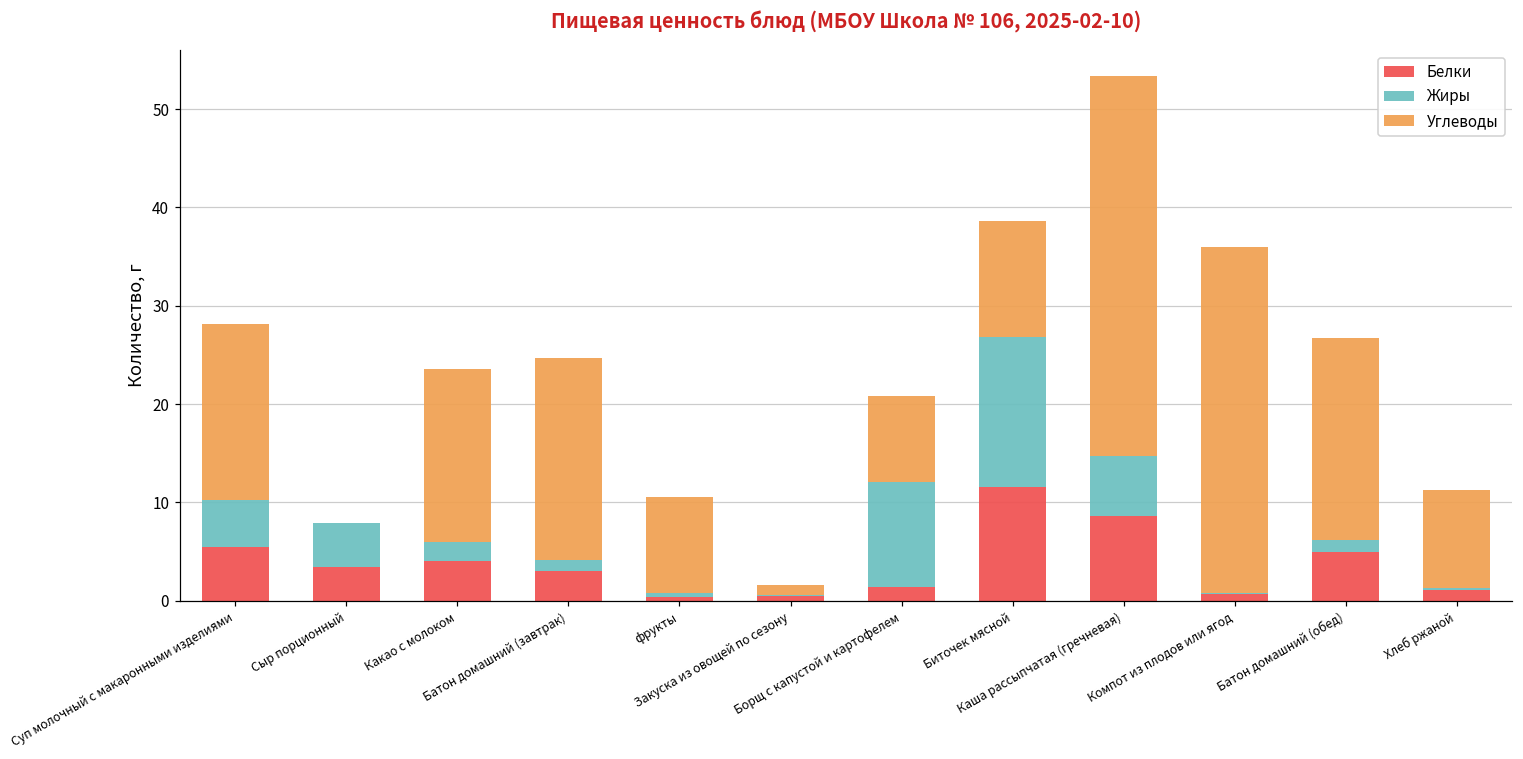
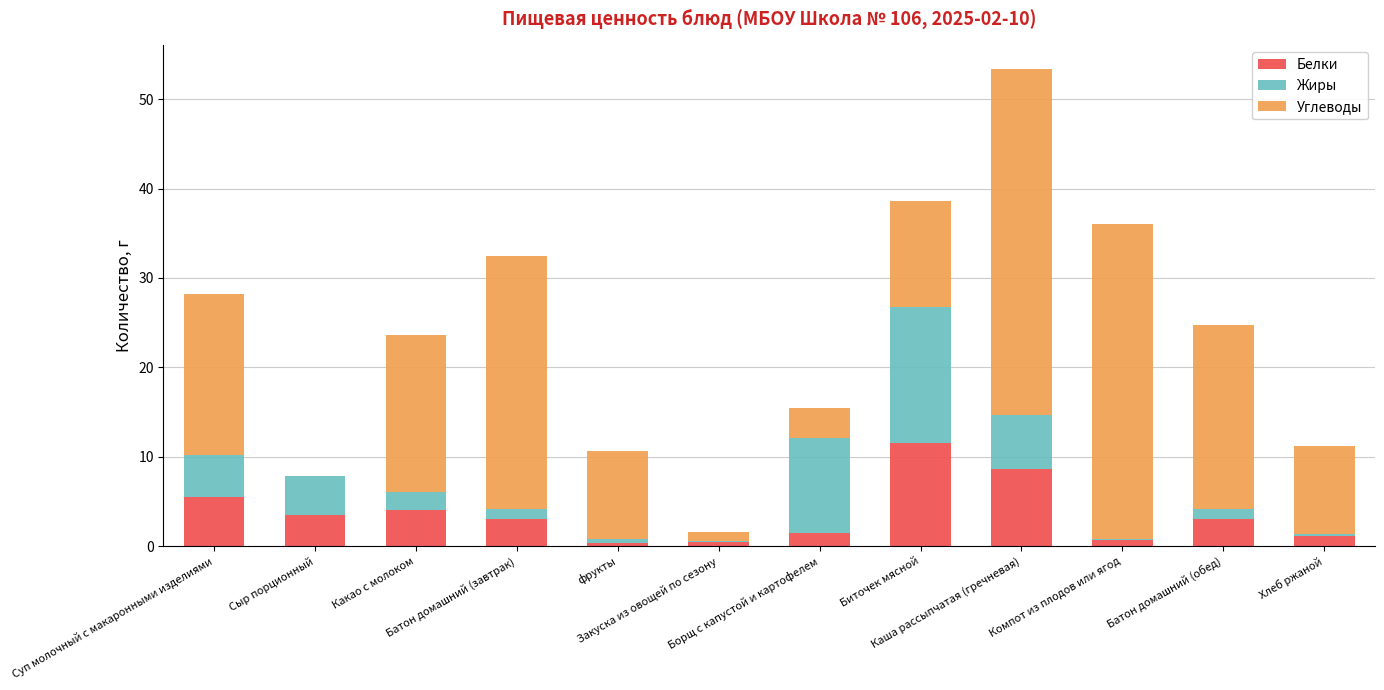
  {
    "Белки": {
      "Суп молочный с макаронными изделиями": 5,
      "Сыр порционный": 3,
      "Какао с молоком": 4,
      "Батон домашний (завтрак)": 3,
      "фрукты": 0,
      "Закуска из овощей по сезону": 1,
      "Борщ с капустой и картофелем": 1,
      "Биточек мясной": 12,
      "Каша рассыпчатая (гречневая)": 9,
      "Компот из плодов или ягод": 1,
-     "Батон домашний (обед)": 5,
+     "Батон домашний (обед)": 3,
      "Хлеб ржаной": 1
    },
    "Жиры": {
      "Суп молочный с макаронными изделиями": 5,
      "Сыр порционный": 4,
      "Какао с молоком": 2,
      "Батон домашний (завтрак)": 1,
      "фрукты": 0,
      "Борщ с капустой и картофелем": 11,
      "Биточек мясной": 15,
      "Каша рассыпчатая (гречневая)": 6,
      "Батон домашний (обед)": 1
    },
    "Углеводы": {
      "Суп молочный с макаронными изделиями": 18,
      "Сыр порционный": 0,
      "Какао с молоком": 18,
-     "Батон домашний (завтрак)": 21,
+     "Батон домашний (завтрак)": 28,
      "фрукты": 10,
      "Закуска из овощей по сезону": 1,
-     "Борщ с капустой и картофелем": 9,
+     "Борщ с капустой и картофелем": 3,
      "Биточек мясной": 12,
      "Каша рассыпчатая (гречневая)": 39,
      "Компот из плодов или ягод": 35,
      "Батон домашний (обед)": 21,
      "Хлеб ржаной": 10
    }
  }
